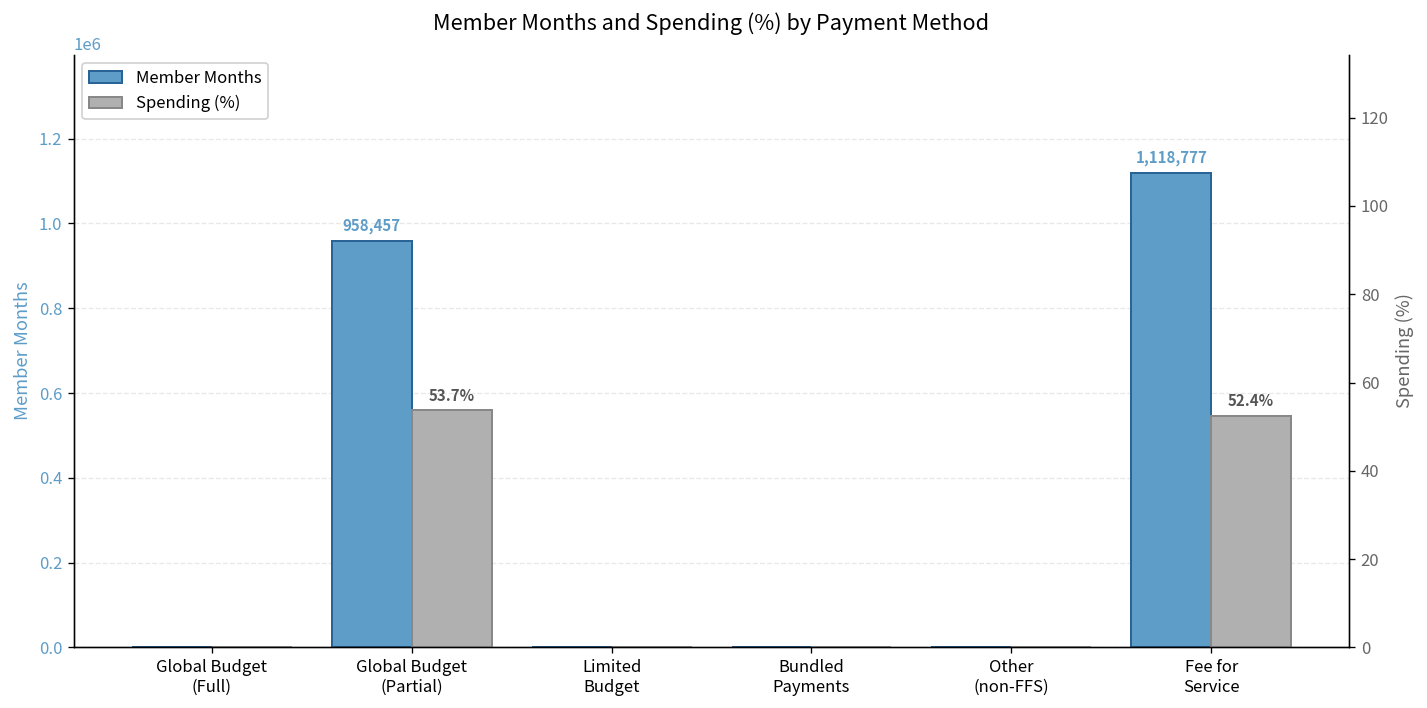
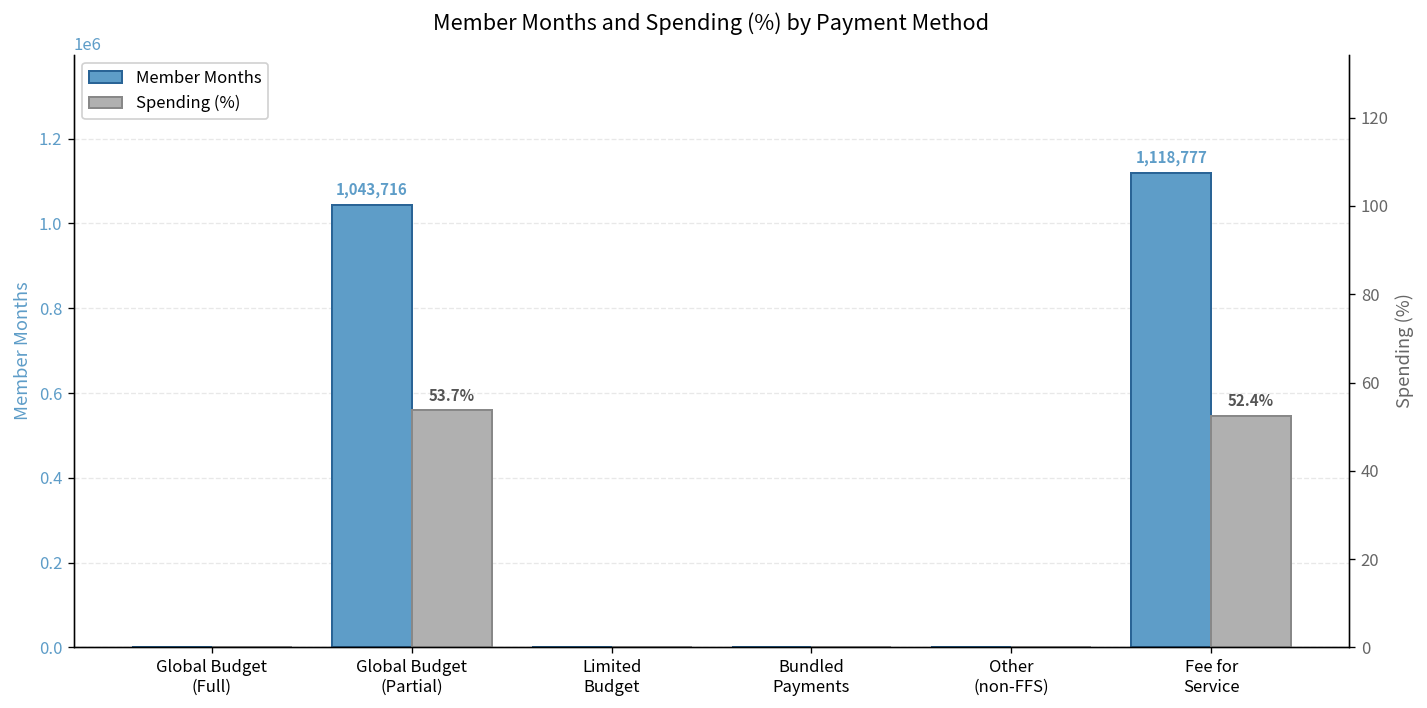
  {
    "Member Months": {
-     "Global Budget (Partial)": "958,457",
+     "Global Budget (Partial)": "1,043,716",
      "Fee for Service": "1,118,777"
    },
    "Spending (%)": {
      "Global Budget (Partial)": "53.7%",
      "Fee for Service": "52.4%"
    }
  }
